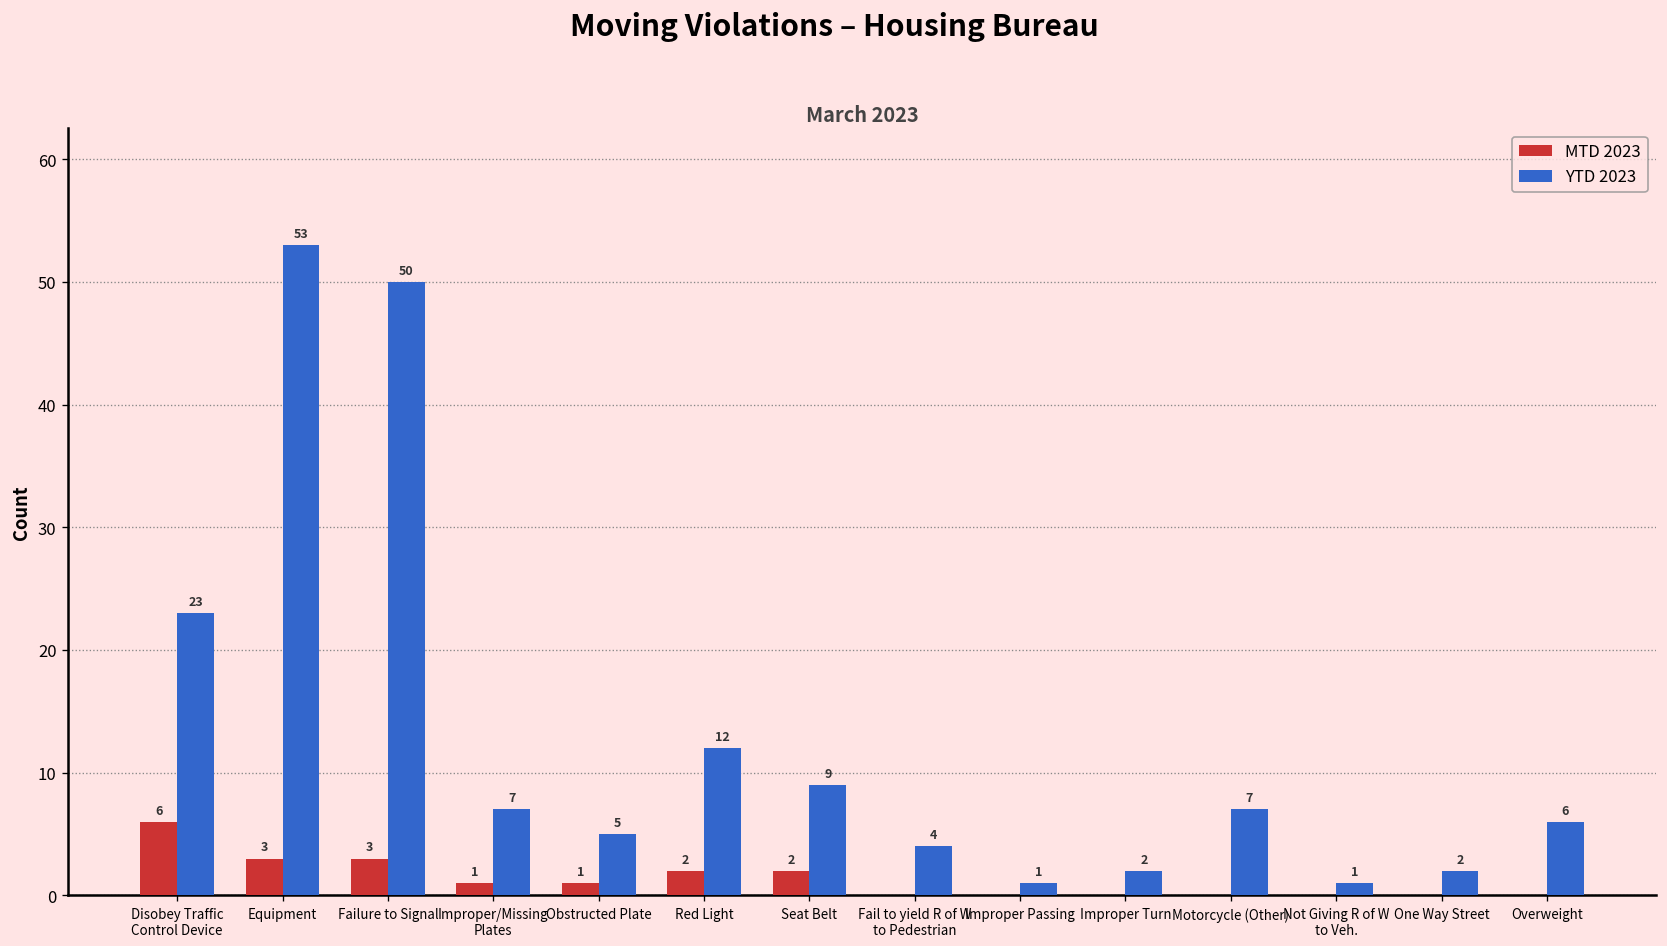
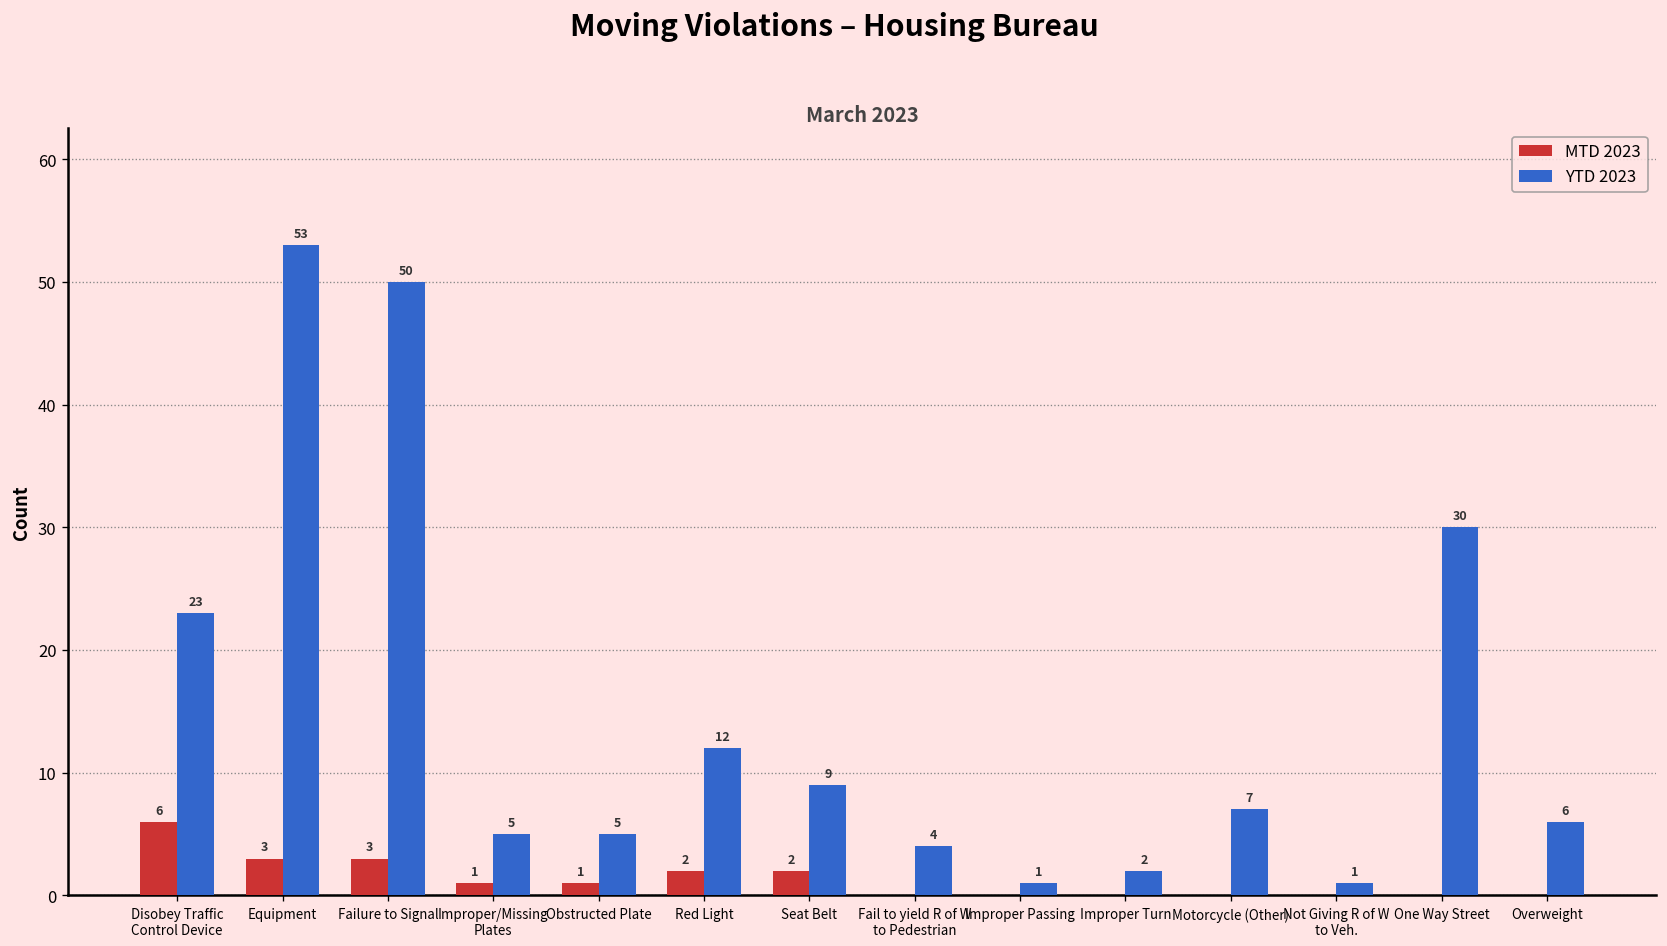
  {
    "MTD 2023": {
      "Disobey Traffic Control Device": 6,
      "Equipment": 3,
      "Failure to Signal": 3,
      "Improper/Missing Plates": 1,
      "Obstructed Plate": 1,
      "Red Light": 2,
      "Seat Belt": 2
    },
    "YTD 2023": {
      "Disobey Traffic Control Device": 23,
      "Equipment": 53,
      "Failure to Signal": 50,
-     "Improper/Missing Plates": 7,
+     "Improper/Missing Plates": 5,
      "Obstructed Plate": 5,
      "Red Light": 12,
      "Seat Belt": 9,
      "Fail to yield R of W to Pedestrian": 4,
      "Improper Passing": 1,
      "Improper Turn": 2,
      "Motorcycle (Other)": 7,
      "Not Giving R of W to Veh.": 1,
-     "One Way Street": 2,
+     "One Way Street": 30,
      "Overweight": 6
    }
  }
